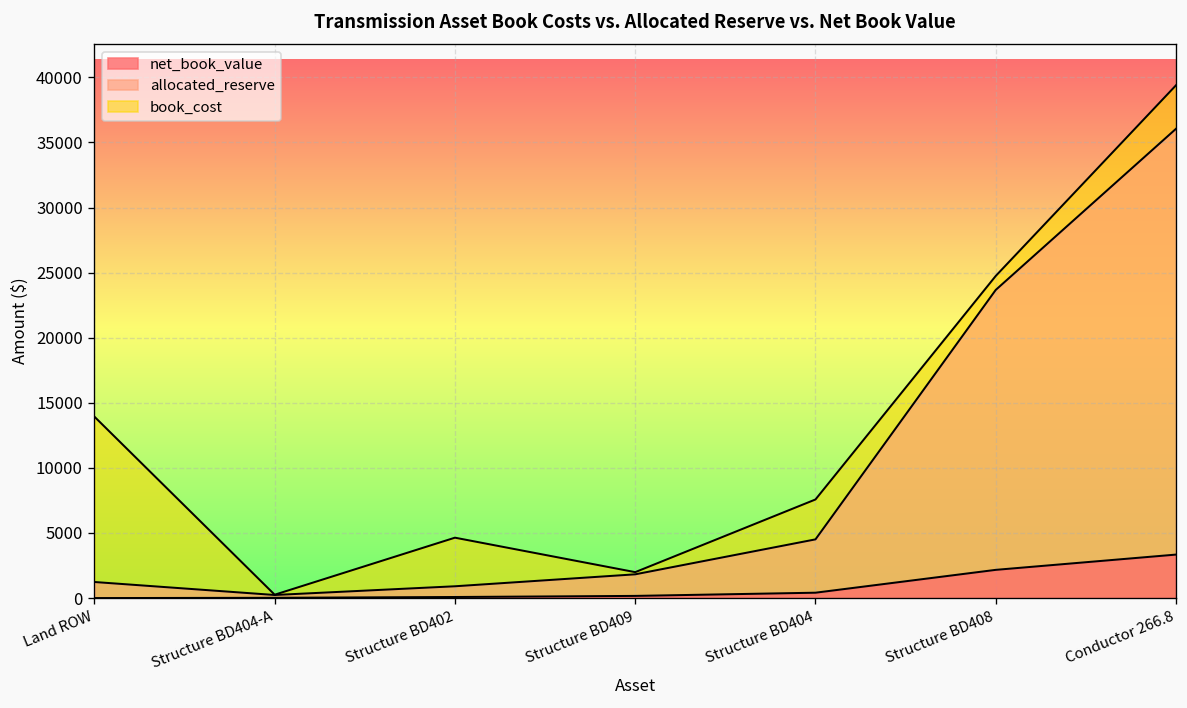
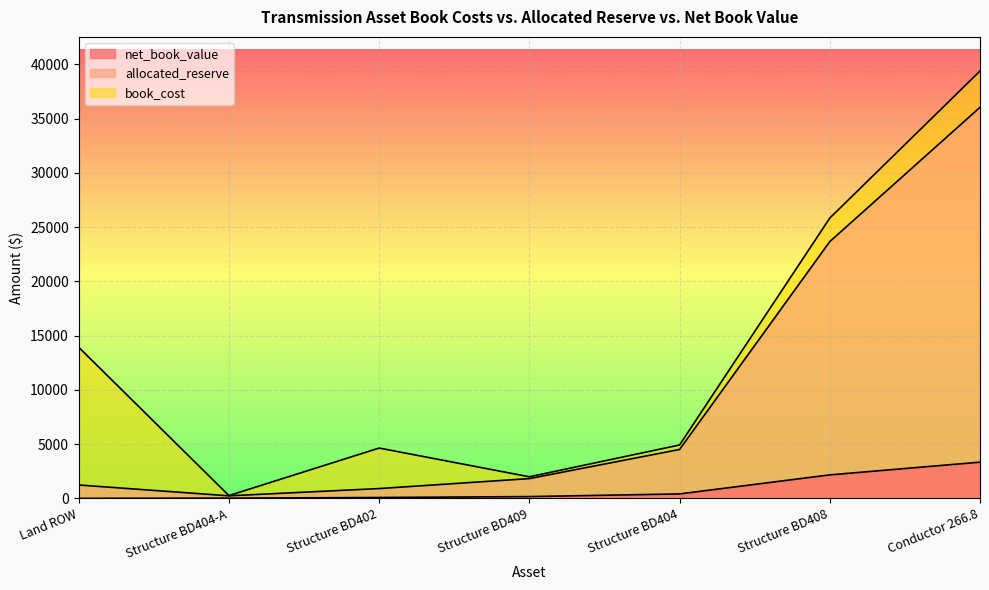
  {
    "book_cost": {
      "Land ROW": 13900,
      "Structure BD402": 4600,
-     "Structure BD404": 7600,
-     "Structure BD408": 24700,
+     "Structure BD404": 4900,
+     "Structure BD408": 25800,
      "Conductor 266.8": 39400
    }
  }
